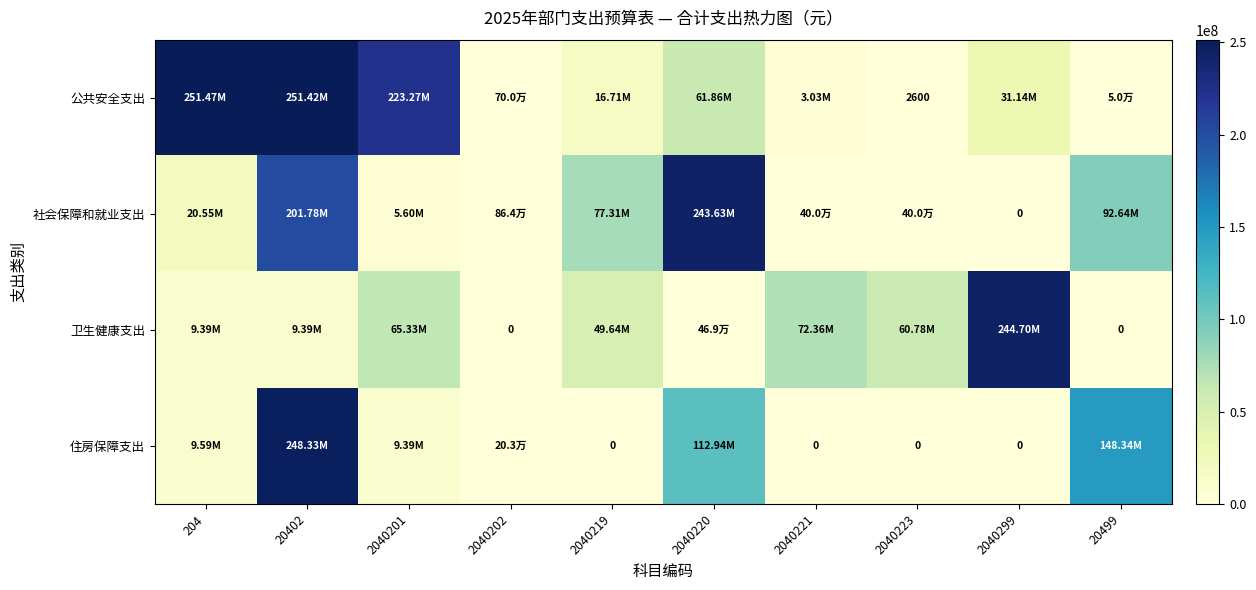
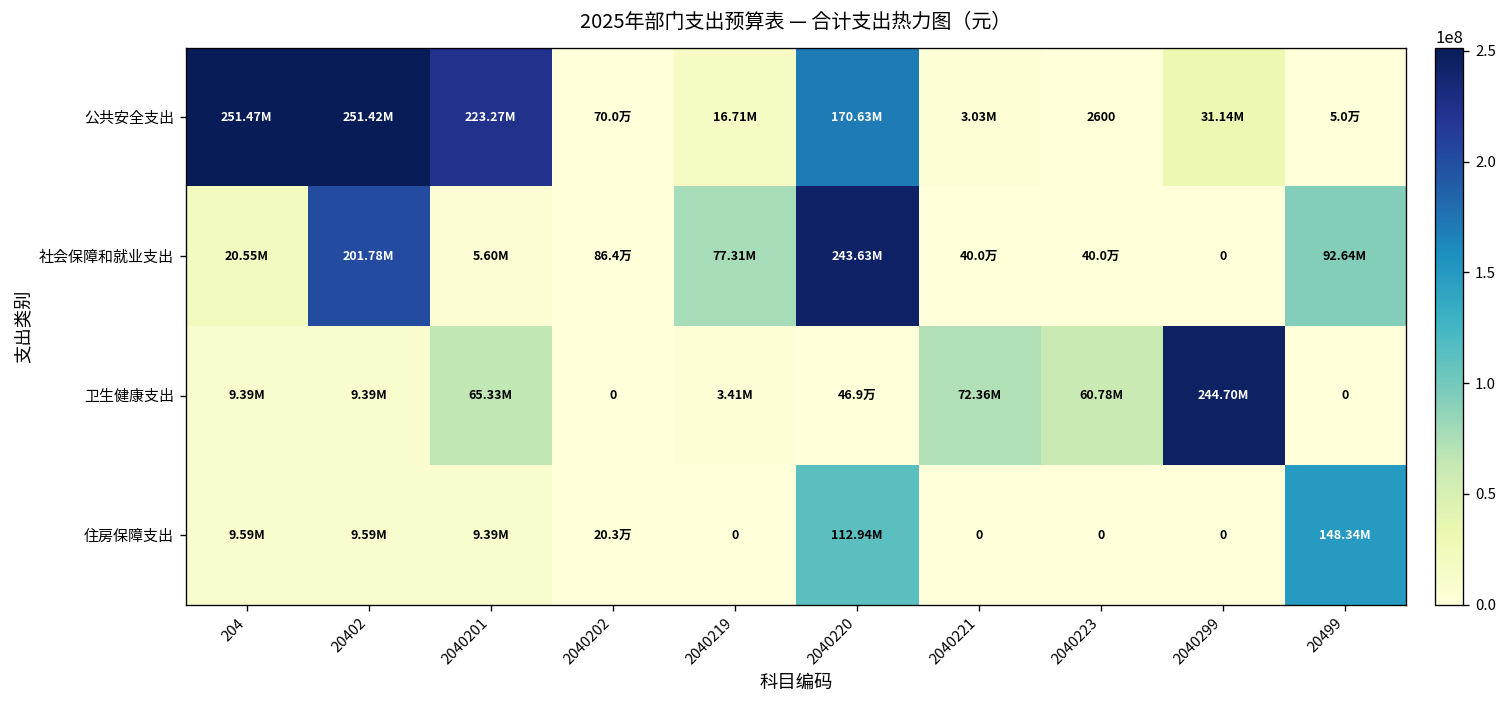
  {
    "公共安全支出": {
      "204": "251.47M",
      "20402": "251.42M",
      "2040201": "223.27M",
      "2040202": "70.0万",
      "2040219": "16.71M",
-     "2040220": "61.86M",
+     "2040220": "170.63M",
      "2040221": "3.03M",
      "2040223": "2600",
      "2040299": "31.14M",
      "20499": "5.0万"
    },
    "社会保障和就业支出": {
      "204": "20.55M",
      "20402": "201.78M",
      "2040201": "5.60M",
      "2040202": "86.4万",
      "2040219": "77.31M",
      "2040220": "243.63M",
      "2040221": "40.0万",
      "2040223": "40.0万",
      "2040299": "0",
      "20499": "92.64M"
    },
    "卫生健康支出": {
      "204": "9.39M",
      "20402": "9.39M",
      "2040201": "65.33M",
      "2040202": "0",
-     "2040219": "49.64M",
+     "2040219": "3.41M",
      "2040220": "46.9万",
      "2040221": "72.36M",
      "2040223": "60.78M",
      "2040299": "244.70M",
      "20499": "0"
    },
    "住房保障支出": {
      "204": "9.59M",
-     "20402": "248.33M",
+     "20402": "9.59M",
      "2040201": "9.39M",
      "2040202": "20.3万",
      "2040219": "0",
      "2040220": "112.94M",
      "2040221": "0",
      "2040223": "0",
      "2040299": "0",
      "20499": "148.34M"
    }
  }
